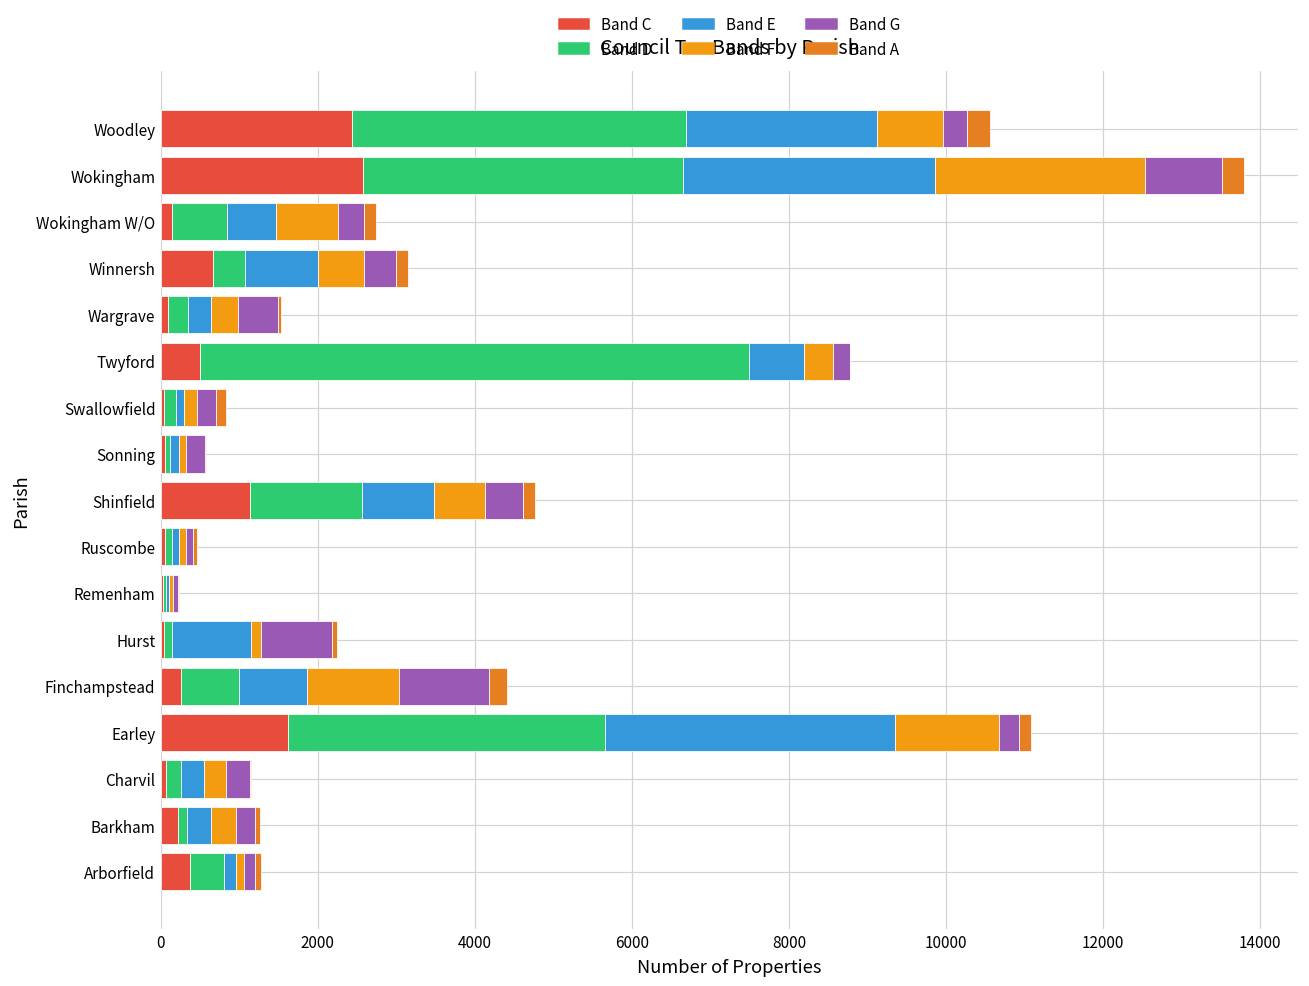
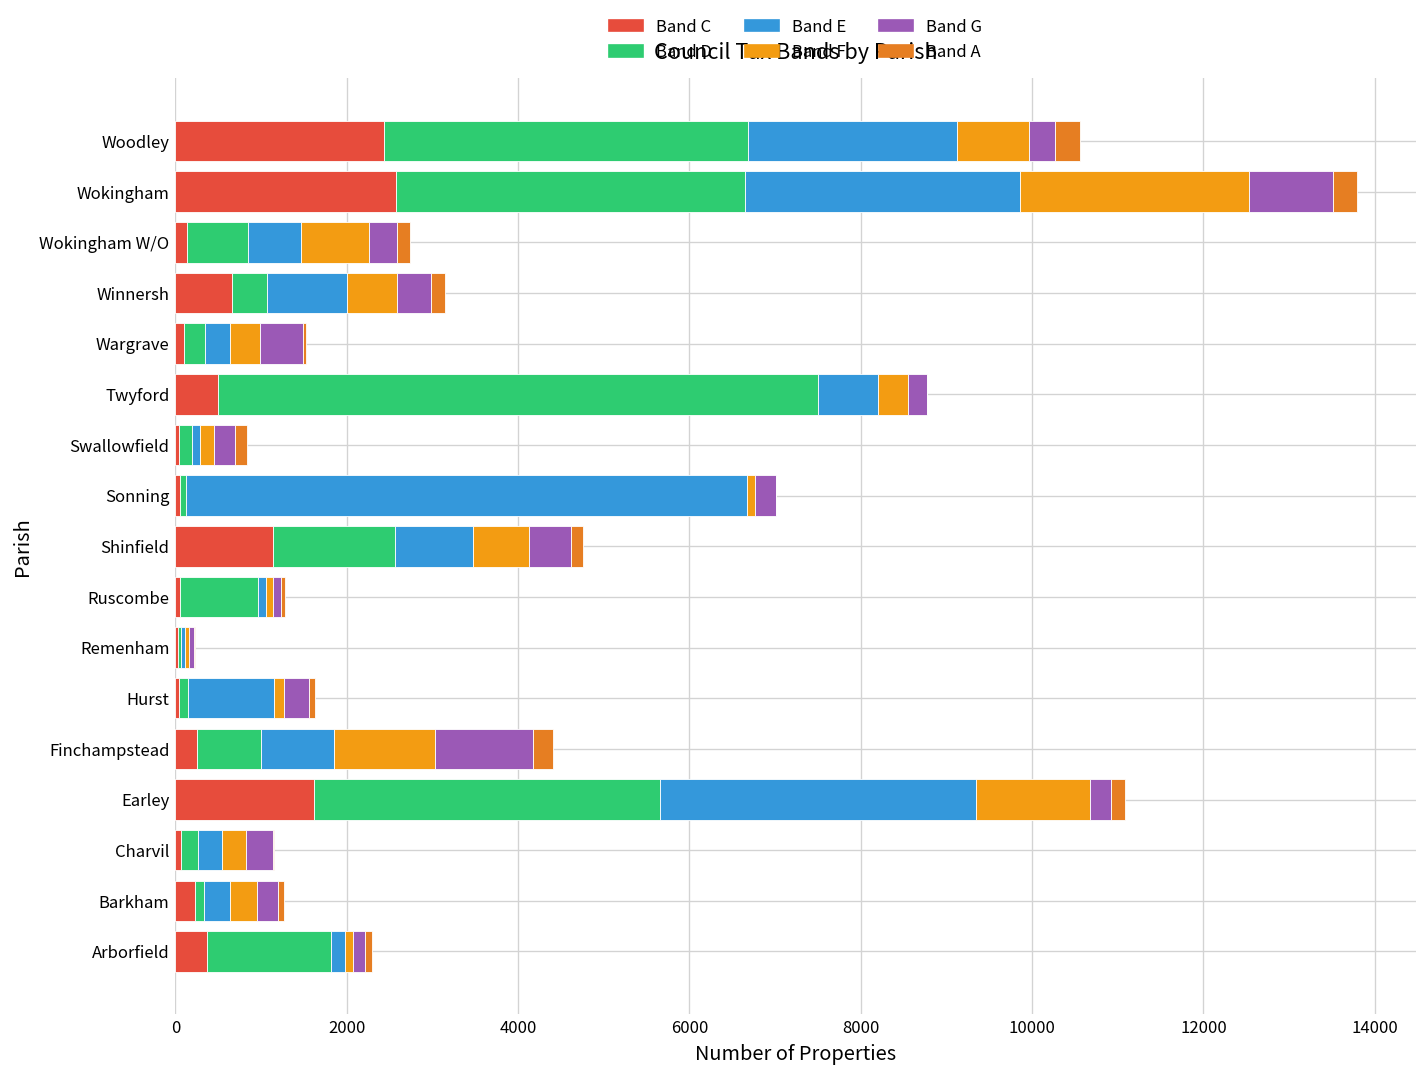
  {
    "Band D": {
      "Woodley": 4200,
      "Wokingham": 4100,
      "Wokingham W/O": 700,
      "Winnersh": 400,
      "Wargrave": 300,
      "Twyford": 7000,
      "Swallowfield": 200,
      "Sonning": 100,
      "Shinfield": 1400,
-     "Ruscombe": 100,
+     "Ruscombe": 900,
      "Remenham": 0,
      "Hurst": 100,
      "Finchampstead": 700,
      "Earley": 4000,
      "Charvil": 200,
      "Barkham": 100,
-     "Arborfield": 400
+     "Arborfield": 1500
    },
    "Band E": {
      "Woodley": 2400,
      "Wokingham": 3200,
      "Wokingham W/O": 600,
      "Winnersh": 900,
      "Wargrave": 300,
      "Twyford": 700,
      "Swallowfield": 100,
-     "Sonning": 100,
+     "Sonning": 6500,
      "Shinfield": 900,
      "Ruscombe": 100,
      "Remenham": 0,
      "Hurst": 1000,
      "Finchampstead": 900,
      "Earley": 3700,
      "Charvil": 300,
      "Barkham": 300,
      "Arborfield": 200
    },
    "Band G": {
      "Woodley": 300,
      "Wokingham": 1000,
      "Wokingham W/O": 300,
      "Winnersh": 400,
      "Wargrave": 500,
      "Twyford": 200,
      "Swallowfield": 200,
      "Sonning": 200,
      "Shinfield": 500,
      "Ruscombe": 100,
      "Remenham": 100,
-     "Hurst": 900,
+     "Hurst": 300,
      "Finchampstead": 1100,
      "Earley": 300,
      "Charvil": 300,
      "Barkham": 200,
      "Arborfield": 100
    }
  }
